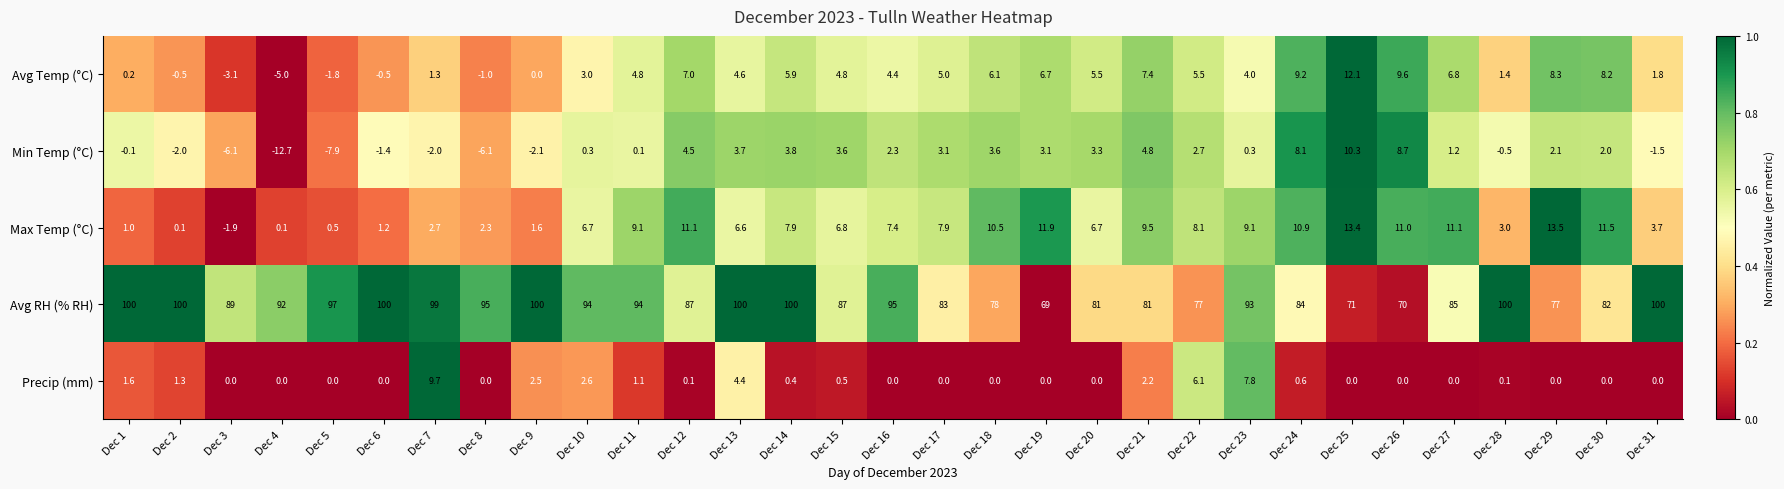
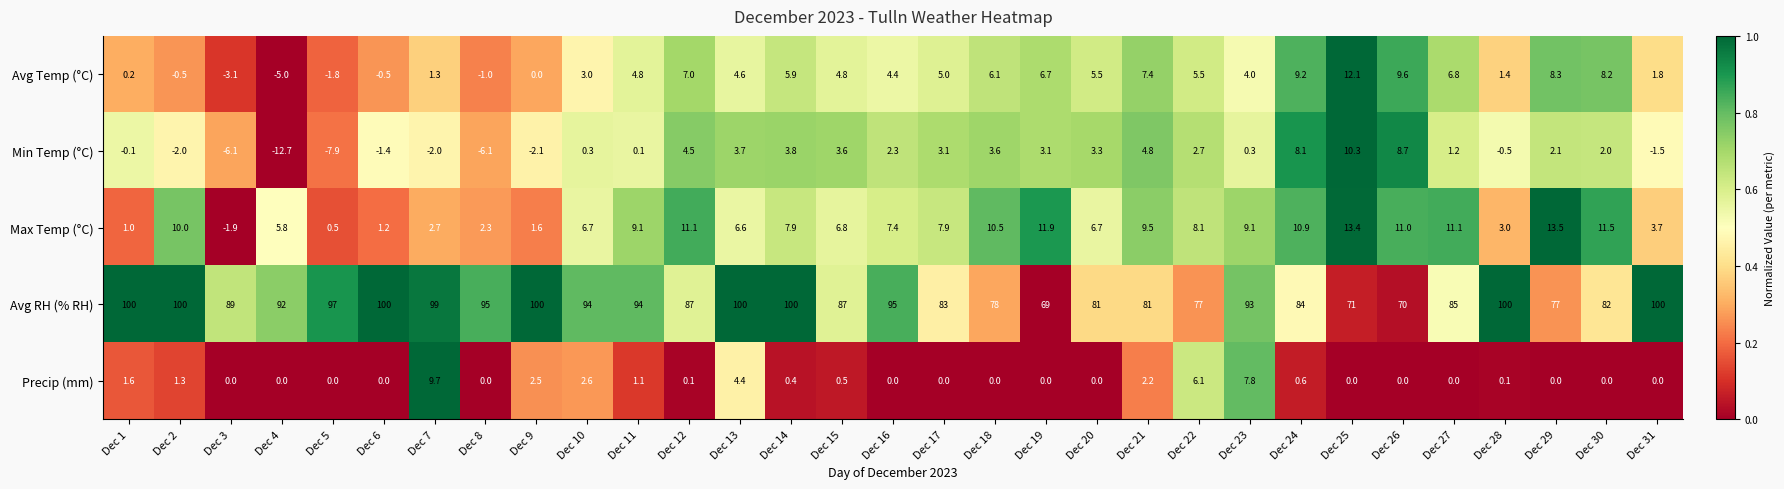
  {
    "Avg Temp (°C)": {
      "Dec 1": 0.2,
      "Dec 2": -0.5,
      "Dec 3": -3.1,
      "Dec 4": -5.0,
      "Dec 5": -1.8,
      "Dec 6": -0.5,
      "Dec 7": 1.3,
      "Dec 8": -1.0,
      "Dec 9": 0.0,
      "Dec 10": 3.0,
      "Dec 11": 4.8,
      "Dec 12": 7.0,
      "Dec 13": 4.6,
      "Dec 14": 5.9,
      "Dec 15": 4.8,
      "Dec 16": 4.4,
      "Dec 17": 5.0,
      "Dec 18": 6.1,
      "Dec 19": 6.7,
      "Dec 20": 5.5,
      "Dec 21": 7.4,
      "Dec 22": 5.5,
      "Dec 23": 4.0,
      "Dec 24": 9.2,
      "Dec 25": 12.1,
      "Dec 26": 9.6,
      "Dec 27": 6.8,
      "Dec 28": 1.4,
      "Dec 29": 8.3,
      "Dec 30": 8.2,
      "Dec 31": 1.8
    },
    "Min Temp (°C)": {
      "Dec 1": -0.1,
      "Dec 2": -2.0,
      "Dec 3": -6.1,
      "Dec 4": -12.7,
      "Dec 5": -7.9,
      "Dec 6": -1.4,
      "Dec 7": -2.0,
      "Dec 8": -6.1,
      "Dec 9": -2.1,
      "Dec 10": 0.3,
      "Dec 11": 0.1,
      "Dec 12": 4.5,
      "Dec 13": 3.7,
      "Dec 14": 3.8,
      "Dec 15": 3.6,
      "Dec 16": 2.3,
      "Dec 17": 3.1,
      "Dec 18": 3.6,
      "Dec 19": 3.1,
      "Dec 20": 3.3,
      "Dec 21": 4.8,
      "Dec 22": 2.7,
      "Dec 23": 0.3,
      "Dec 24": 8.1,
      "Dec 25": 10.3,
      "Dec 26": 8.7,
      "Dec 27": 1.2,
      "Dec 28": -0.5,
      "Dec 29": 2.1,
      "Dec 30": 2.0,
      "Dec 31": -1.5
    },
    "Max Temp (°C)": {
      "Dec 1": 1.0,
-     "Dec 2": 0.1,
+     "Dec 2": 10.0,
      "Dec 3": -1.9,
-     "Dec 4": 0.1,
+     "Dec 4": 5.8,
      "Dec 5": 0.5,
      "Dec 6": 1.2,
      "Dec 7": 2.7,
      "Dec 8": 2.3,
      "Dec 9": 1.6,
      "Dec 10": 6.7,
      "Dec 11": 9.1,
      "Dec 12": 11.1,
      "Dec 13": 6.6,
      "Dec 14": 7.9,
      "Dec 15": 6.8,
      "Dec 16": 7.4,
      "Dec 17": 7.9,
      "Dec 18": 10.5,
      "Dec 19": 11.9,
      "Dec 20": 6.7,
      "Dec 21": 9.5,
      "Dec 22": 8.1,
      "Dec 23": 9.1,
      "Dec 24": 10.9,
      "Dec 25": 13.4,
      "Dec 26": 11.0,
      "Dec 27": 11.1,
      "Dec 28": 3.0,
      "Dec 29": 13.5,
      "Dec 30": 11.5,
      "Dec 31": 3.7
    },
    "Avg RH (% RH)": {
      "Dec 1": 100,
      "Dec 2": 100,
      "Dec 3": 89,
      "Dec 4": 92,
      "Dec 5": 97,
      "Dec 6": 100,
      "Dec 7": 99,
      "Dec 8": 95,
      "Dec 9": 100,
      "Dec 10": 94,
      "Dec 11": 94,
      "Dec 12": 87,
      "Dec 13": 100,
      "Dec 14": 100,
      "Dec 15": 87,
      "Dec 16": 95,
      "Dec 17": 83,
      "Dec 18": 78,
      "Dec 19": 69,
      "Dec 20": 81,
      "Dec 21": 81,
      "Dec 22": 77,
      "Dec 23": 93,
      "Dec 24": 84,
      "Dec 25": 71,
      "Dec 26": 70,
      "Dec 27": 85,
      "Dec 28": 100,
      "Dec 29": 77,
      "Dec 30": 82,
      "Dec 31": 100
    },
    "Precip (mm)": {
      "Dec 1": 1.6,
      "Dec 2": 1.3,
      "Dec 3": 0.0,
      "Dec 4": 0.0,
      "Dec 5": 0.0,
      "Dec 6": 0.0,
      "Dec 7": 9.7,
      "Dec 8": 0.0,
      "Dec 9": 2.5,
      "Dec 10": 2.6,
      "Dec 11": 1.1,
      "Dec 12": 0.1,
      "Dec 13": 4.4,
      "Dec 14": 0.4,
      "Dec 15": 0.5,
      "Dec 16": 0.0,
      "Dec 17": 0.0,
      "Dec 18": 0.0,
      "Dec 19": 0.0,
      "Dec 20": 0.0,
      "Dec 21": 2.2,
      "Dec 22": 6.1,
      "Dec 23": 7.8,
      "Dec 24": 0.6,
      "Dec 25": 0.0,
      "Dec 26": 0.0,
      "Dec 27": 0.0,
      "Dec 28": 0.1,
      "Dec 29": 0.0,
      "Dec 30": 0.0,
      "Dec 31": 0.0
    }
  }
